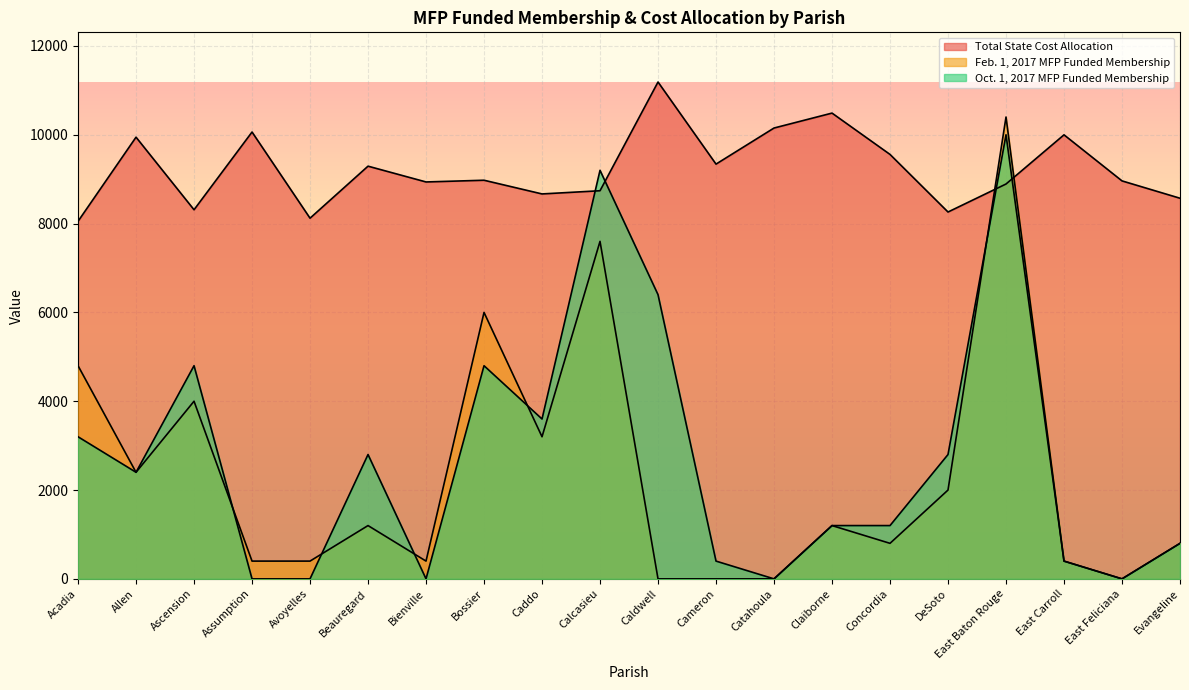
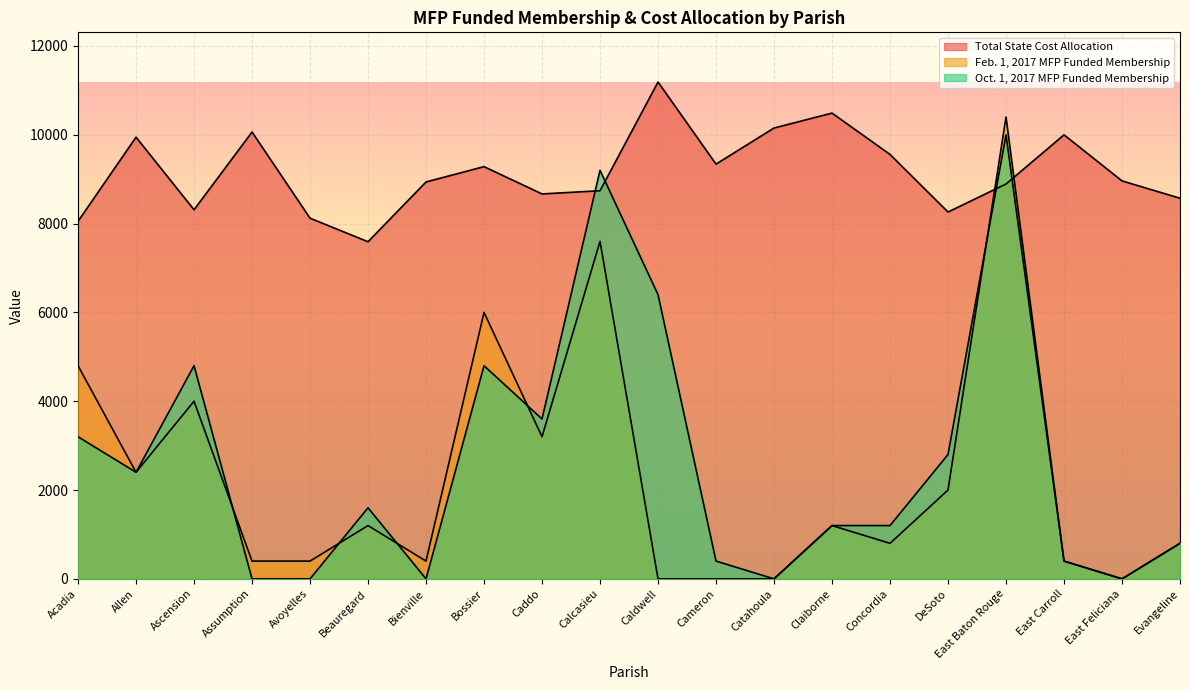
  {
    "Total State Cost Allocation": {
      "Acadia": 8100,
      "Allen": 9900,
      "Ascension": 8300,
      "Assumption": 10100,
      "Avoyelles": 8100,
-     "Beauregard": 9300,
+     "Beauregard": 7600,
      "Bienville": 8900,
-     "Bossier": 9000,
+     "Bossier": 9300,
      "Caddo": 8700,
      "Calcasieu": 8700,
      "Caldwell": 11200,
      "Cameron": 9300,
      "Catahoula": 10200,
      "Claiborne": 10500,
      "Concordia": 9600,
      "DeSoto": 8300,
      "East Baton Rouge": 8900,
      "East Carroll": 10000,
      "East Feliciana": 9000,
      "Evangeline": 8600
    },
    "Feb. 1, 2017 MFP Funded Membership": {
      "Acadia": 4800,
      "Ascension": 4000,
      "Assumption": 400,
      "Avoyelles": 400,
      "Beauregard": 1200,
      "Bienville": 400,
      "Bossier": 6000,
      "Caddo": 3200,
      "Calcasieu": 7600,
      "Caldwell": 0,
      "Cameron": 0,
      "Concordia": 800,
      "DeSoto": 2000,
      "East Baton Rouge": 10400
    },
    "Oct. 1, 2017 MFP Funded Membership": {
      "Acadia": 3200,
      "Ascension": 4800,
      "Assumption": 0,
      "Avoyelles": 0,
-     "Beauregard": 2800,
+     "Beauregard": 1600,
      "Bienville": 0,
      "Bossier": 4800,
      "Caddo": 3600,
      "Calcasieu": 9200,
      "Caldwell": 6400,
      "Cameron": 400,
      "Concordia": 1200,
      "DeSoto": 2800,
      "East Baton Rouge": 10000
    }
  }
